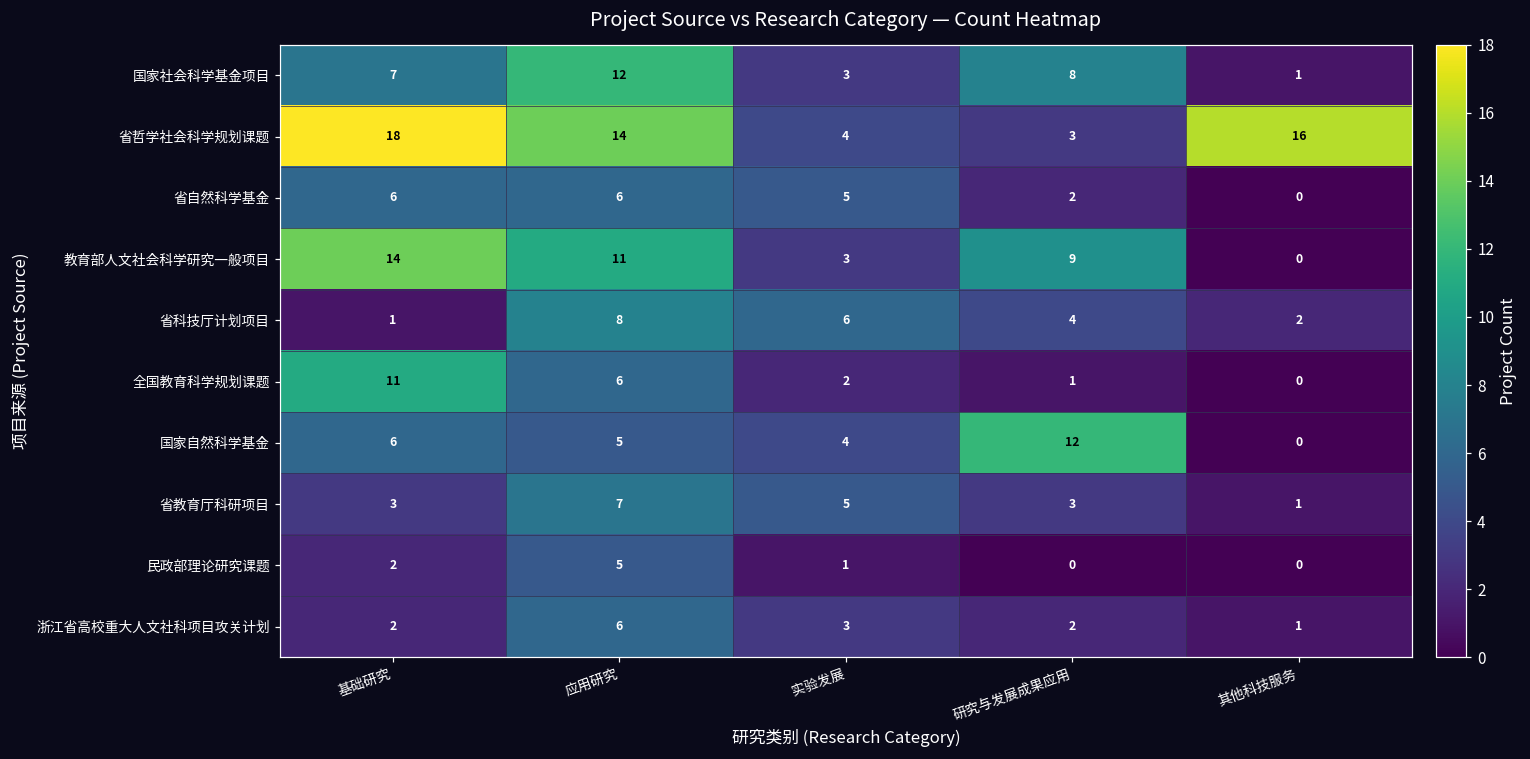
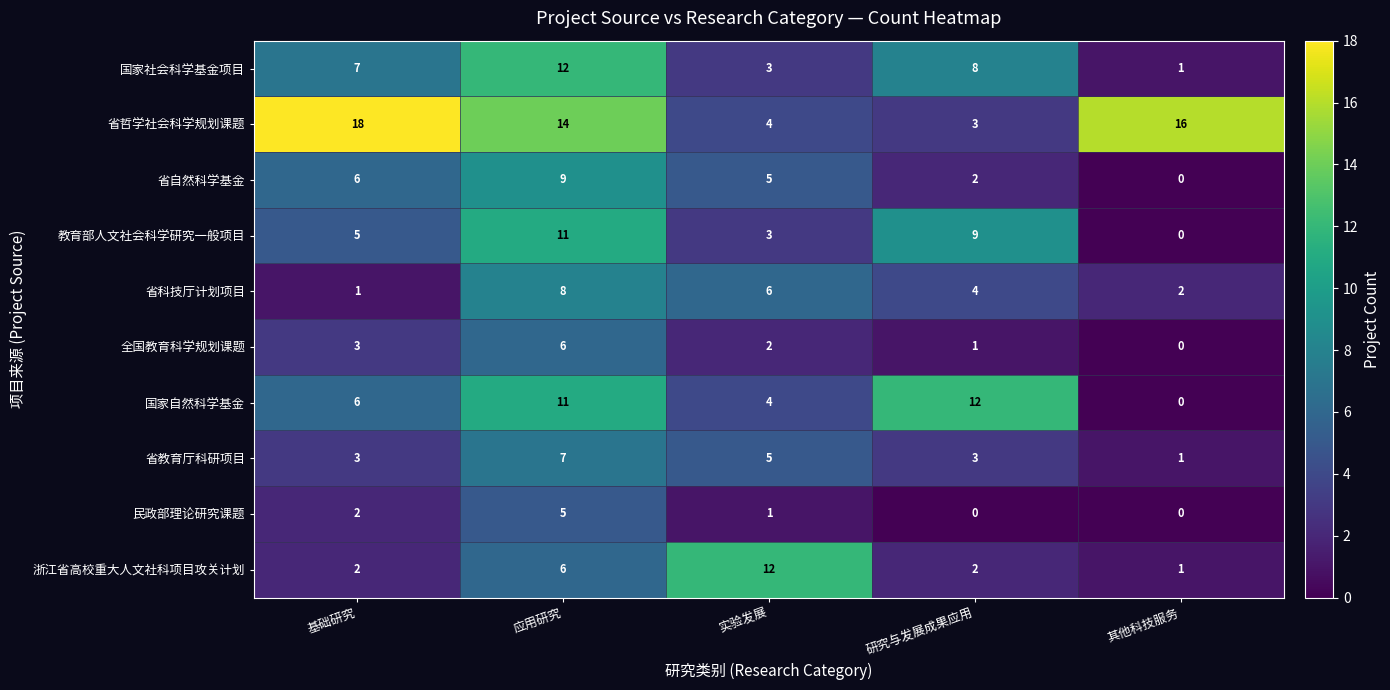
  {
    "国家社会科学基金项目": {
      "基础研究": 7,
      "应用研究": 12,
      "实验发展": 3,
      "研究与发展成果应用": 8,
      "其他科技服务": 1
    },
    "省哲学社会科学规划课题": {
      "基础研究": 18,
      "应用研究": 14,
      "实验发展": 4,
      "研究与发展成果应用": 3,
      "其他科技服务": 16
    },
    "省自然科学基金": {
      "基础研究": 6,
-     "应用研究": 6,
+     "应用研究": 9,
      "实验发展": 5,
      "研究与发展成果应用": 2,
      "其他科技服务": 0
    },
    "教育部人文社会科学研究一般项目": {
-     "基础研究": 14,
+     "基础研究": 5,
      "应用研究": 11,
      "实验发展": 3,
      "研究与发展成果应用": 9,
      "其他科技服务": 0
    },
    "省科技厅计划项目": {
      "基础研究": 1,
      "应用研究": 8,
      "实验发展": 6,
      "研究与发展成果应用": 4,
      "其他科技服务": 2
    },
    "全国教育科学规划课题": {
-     "基础研究": 11,
+     "基础研究": 3,
      "应用研究": 6,
      "实验发展": 2,
      "研究与发展成果应用": 1,
      "其他科技服务": 0
    },
    "国家自然科学基金": {
      "基础研究": 6,
-     "应用研究": 5,
+     "应用研究": 11,
      "实验发展": 4,
      "研究与发展成果应用": 12,
      "其他科技服务": 0
    },
    "省教育厅科研项目": {
      "基础研究": 3,
      "应用研究": 7,
      "实验发展": 5,
      "研究与发展成果应用": 3,
      "其他科技服务": 1
    },
    "民政部理论研究课题": {
      "基础研究": 2,
      "应用研究": 5,
      "实验发展": 1,
      "研究与发展成果应用": 0,
      "其他科技服务": 0
    },
    "浙江省高校重大人文社科项目攻关计划": {
      "基础研究": 2,
      "应用研究": 6,
-     "实验发展": 3,
+     "实验发展": 12,
      "研究与发展成果应用": 2,
      "其他科技服务": 1
    }
  }
